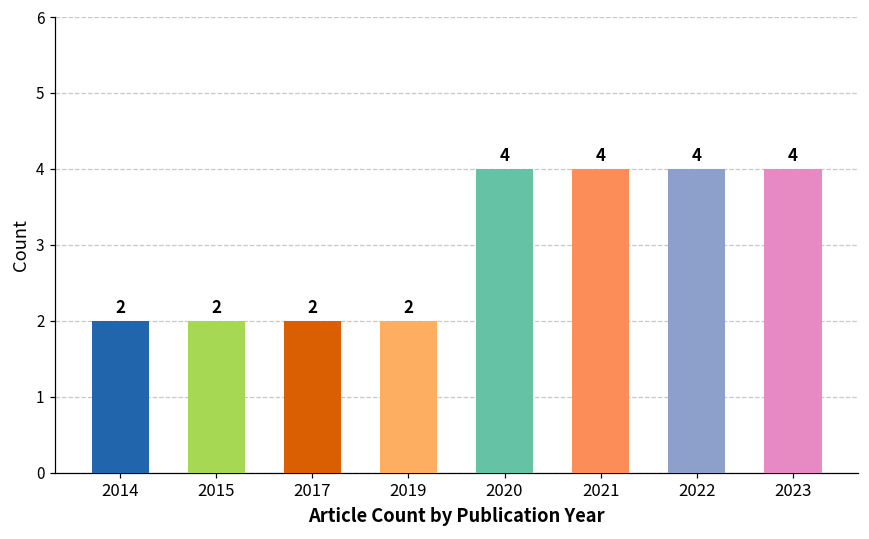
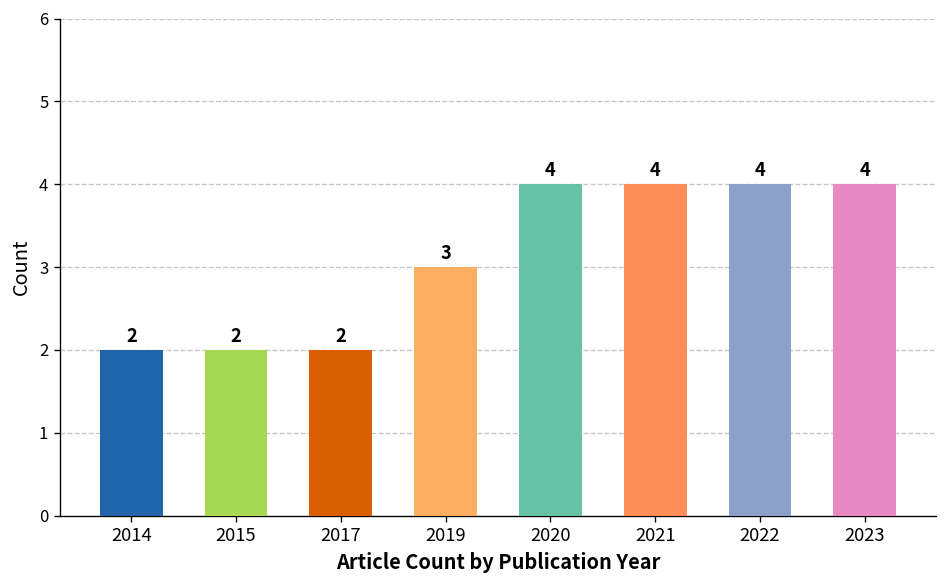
  {
    "2014": 2,
    "2015": 2,
    "2017": 2,
-   "2019": 2,
+   "2019": 3,
    "2020": 4,
    "2021": 4,
    "2022": 4,
    "2023": 4
  }
